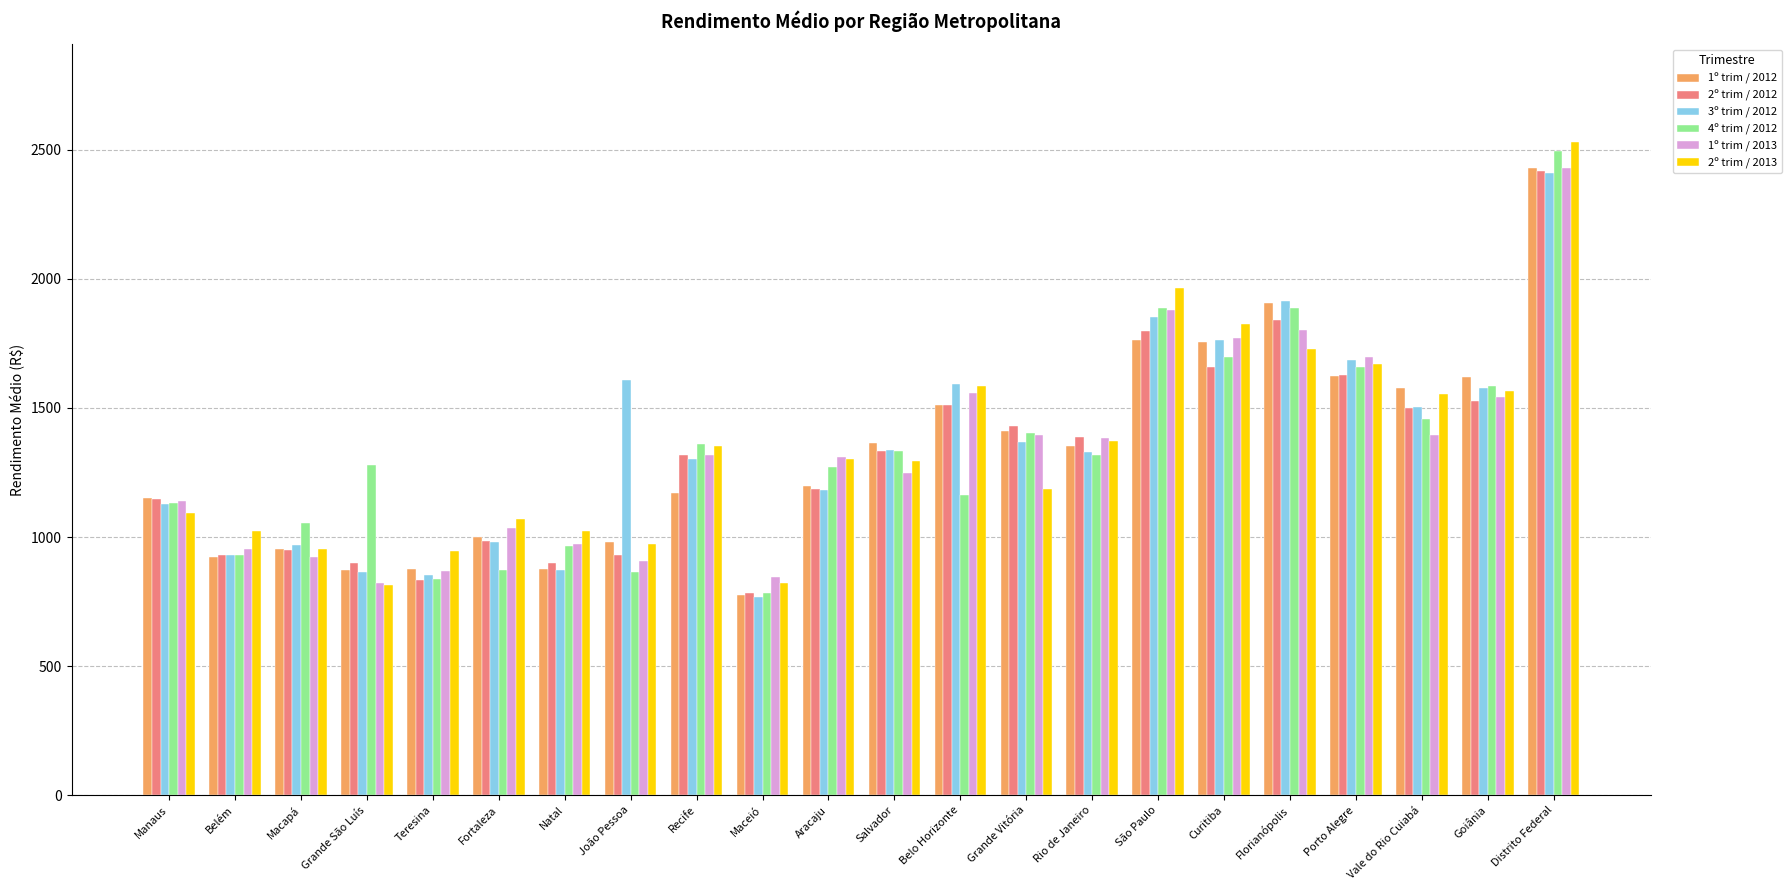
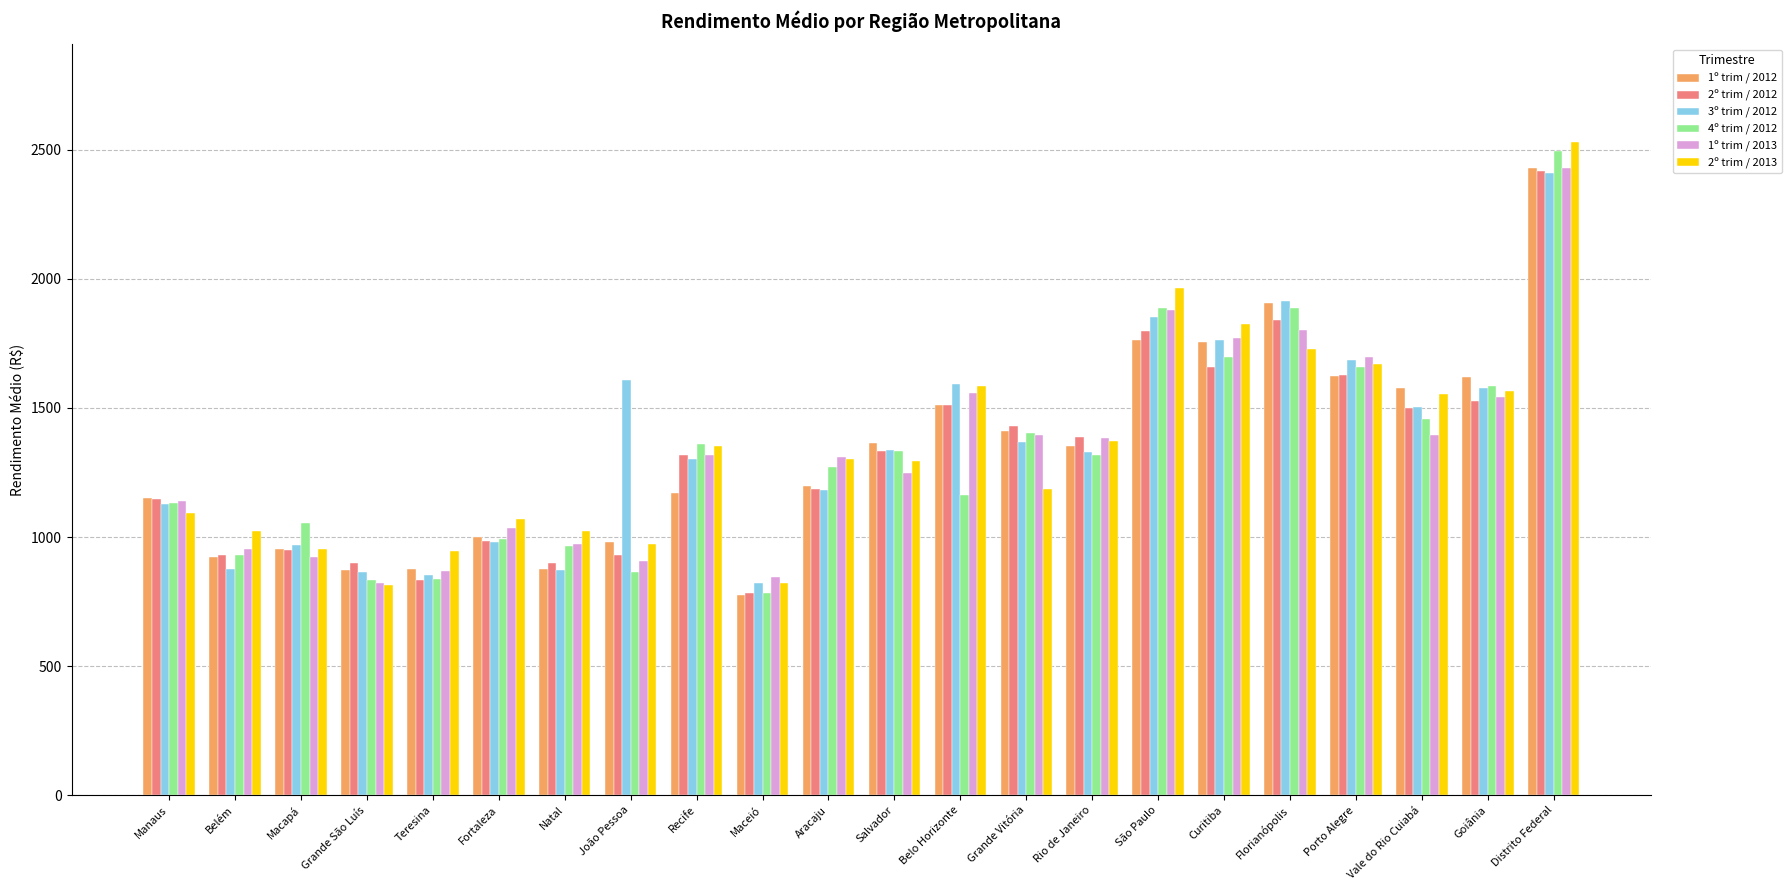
  {
    "3º trim / 2012": {
      "Manaus": 1130,
-     "Belém": 930,
+     "Belém": 870,
      "Macapá": 970,
      "Grande São Luís": 870,
      "Teresina": 850,
      "Fortaleza": 980,
      "Natal": 870,
      "João Pessoa": 1610,
      "Recife": 1300,
-     "Maceió": 770,
+     "Maceió": 820,
      "Aracaju": 1180,
      "Salvador": 1340,
      "Belo Horizonte": 1590,
      "Grande Vitória": 1370,
      "Rio de Janeiro": 1330,
      "São Paulo": 1850,
      "Curitiba": 1760,
      "Florianópolis": 1910,
      "Porto Alegre": 1680,
      "Vale do Rio Cuiabá": 1500,
      "Goiânia": 1580,
      "Distrito Federal": 2410
    },
    "4º trim / 2012": {
      "Manaus": 1130,
      "Belém": 930,
      "Macapá": 1060,
-     "Grande São Luís": 1280,
+     "Grande São Luís": 830,
      "Teresina": 840,
-     "Fortaleza": 870,
+     "Fortaleza": 990,
      "Natal": 970,
      "João Pessoa": 870,
      "Recife": 1360,
      "Maceió": 780,
      "Aracaju": 1270,
      "Salvador": 1330,
      "Belo Horizonte": 1160,
      "Grande Vitória": 1400,
      "Rio de Janeiro": 1320,
      "São Paulo": 1890,
      "Curitiba": 1700,
      "Florianópolis": 1890,
      "Porto Alegre": 1660,
      "Vale do Rio Cuiabá": 1460,
      "Goiânia": 1580,
      "Distrito Federal": 2500
    },
    "1º trim / 2013": {
      "Manaus": 1140,
      "Belém": 950,
      "Macapá": 920,
      "Grande São Luís": 820,
      "Teresina": 870,
      "Fortaleza": 1030,
      "Natal": 970,
      "João Pessoa": 910,
      "Recife": 1320,
      "Maceió": 840,
      "Aracaju": 1310,
      "Salvador": 1250,
      "Belo Horizonte": 1560,
      "Grande Vitória": 1400,
      "Rio de Janeiro": 1390,
      "São Paulo": 1880,
      "Curitiba": 1770,
      "Florianópolis": 1800,
      "Porto Alegre": 1700,
      "Vale do Rio Cuiabá": 1390,
      "Goiânia": 1540,
      "Distrito Federal": 2430
    },
    "2º trim / 2013": {
      "Manaus": 1090,
      "Belém": 1020,
      "Macapá": 950,
      "Grande São Luís": 810,
      "Teresina": 950,
      "Fortaleza": 1070,
      "Natal": 1020,
      "João Pessoa": 970,
      "Recife": 1350,
      "Maceió": 820,
      "Aracaju": 1300,
      "Salvador": 1290,
      "Belo Horizonte": 1580,
      "Grande Vitória": 1190,
      "Rio de Janeiro": 1370,
      "São Paulo": 1960,
      "Curitiba": 1830,
      "Florianópolis": 1730,
      "Porto Alegre": 1670,
      "Vale do Rio Cuiabá": 1550,
      "Goiânia": 1570,
      "Distrito Federal": 2530
    }
  }
